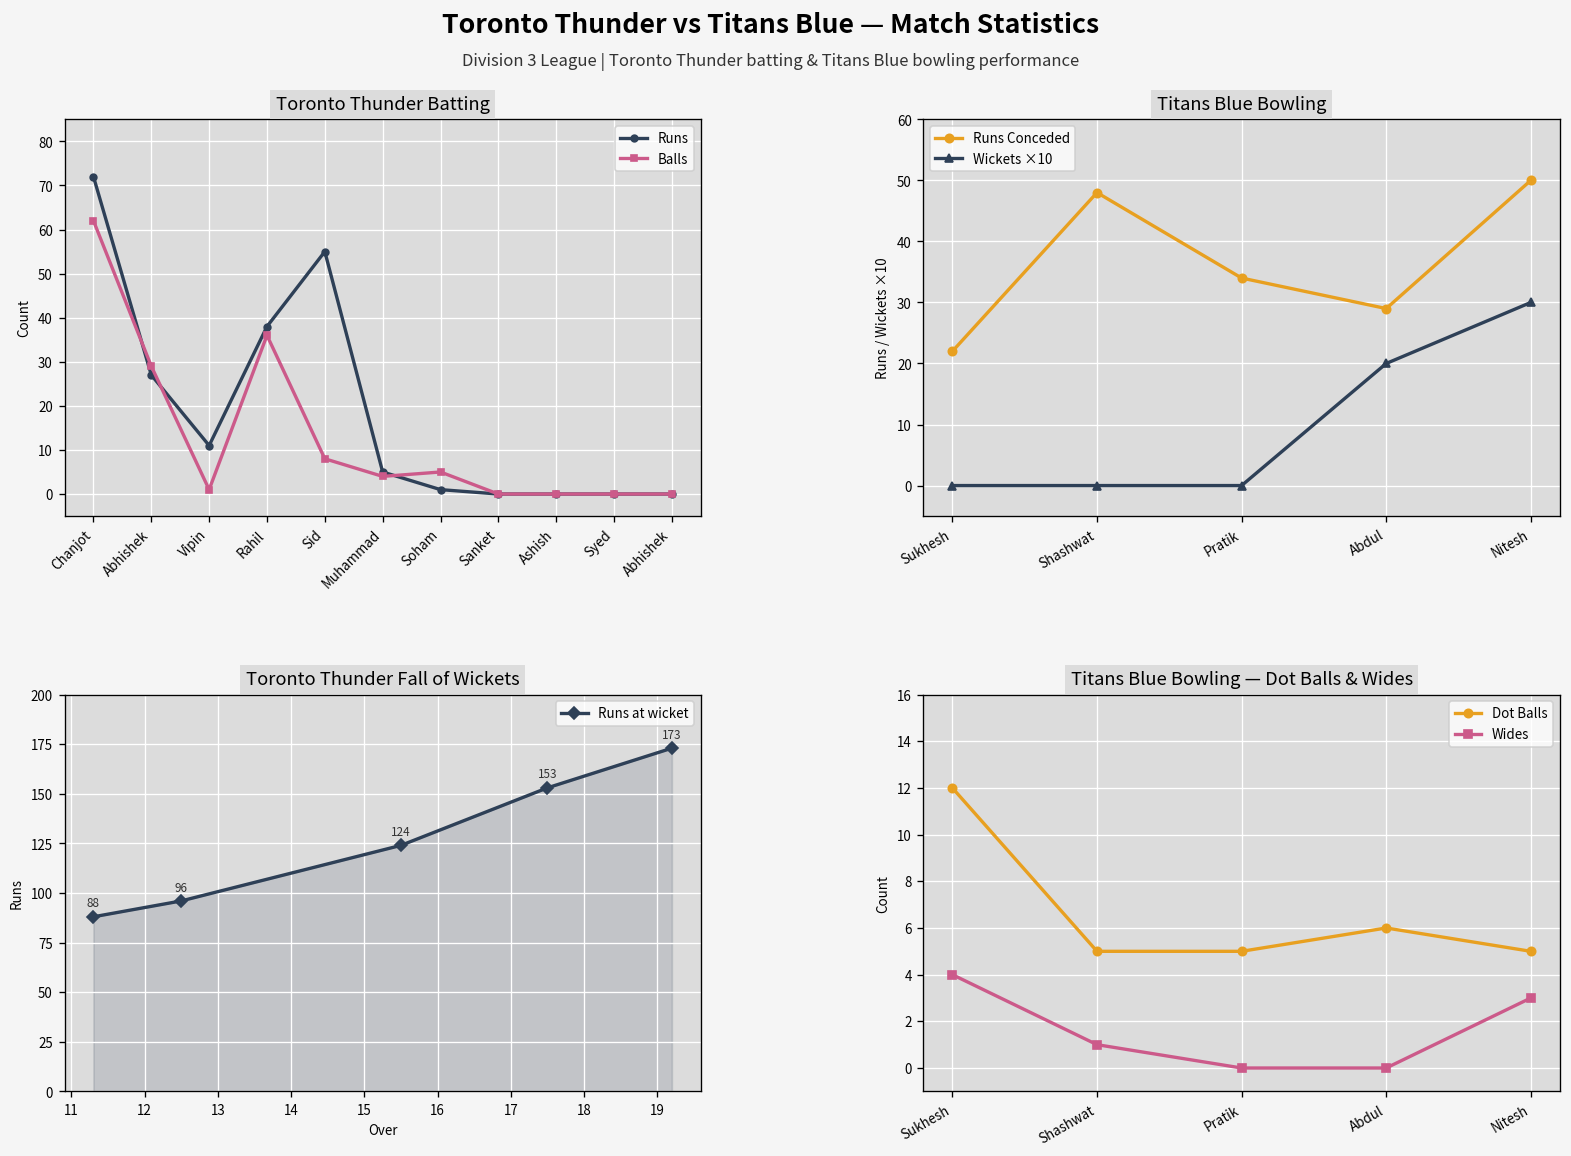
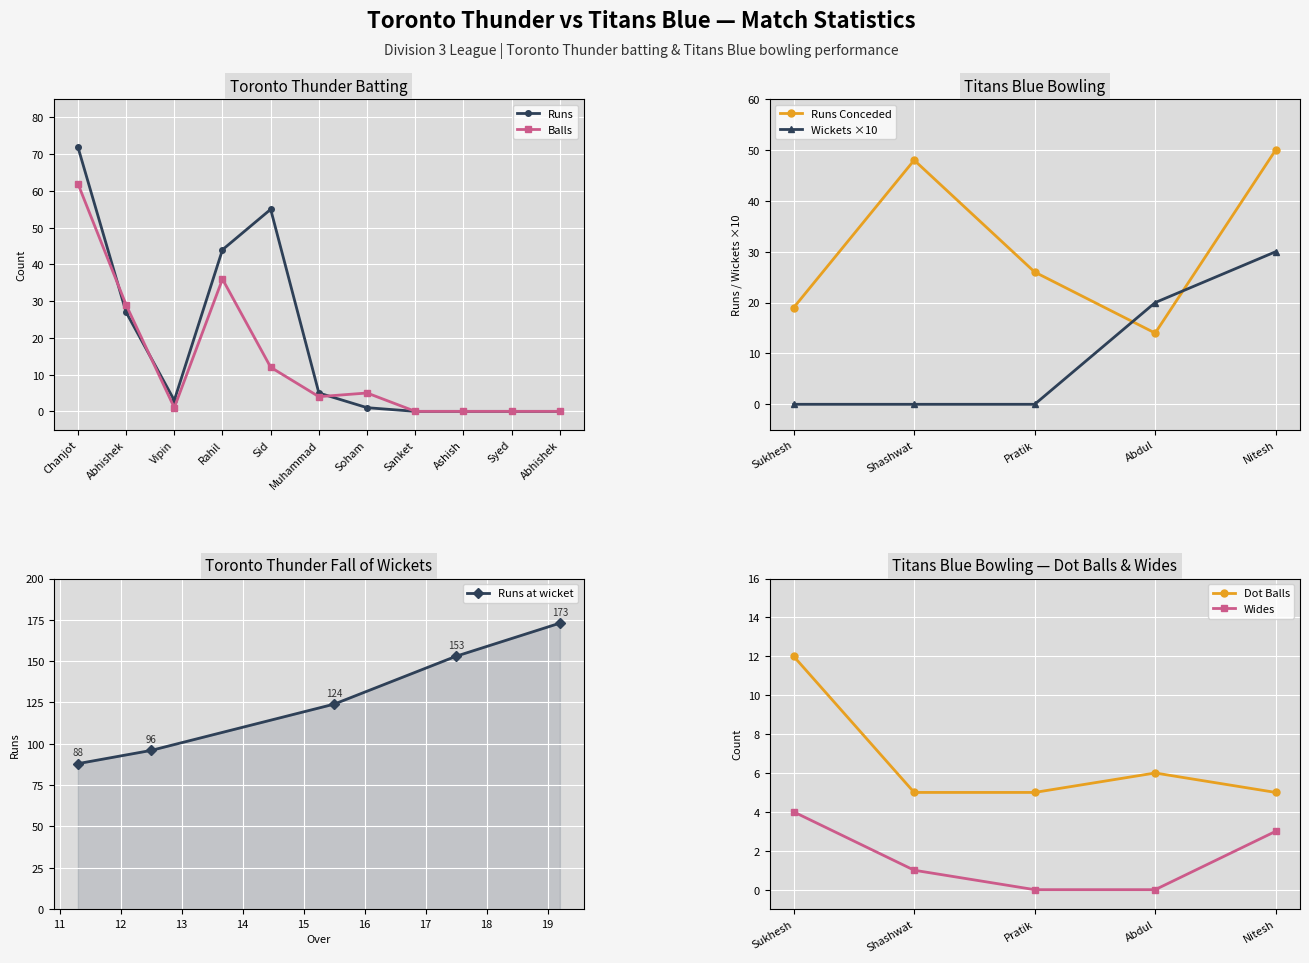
  {
    "Toronto Thunder Batting": {
      "Runs": {
        "Chanjot": 72,
-       "Vipin": 11,
-       "Rahil": 38,
+       "Vipin": 3,
+       "Rahil": 44,
        "Sid": 55,
        "Muhammad": 5,
        "Soham": 1
      },
      "Balls": {
        "Chanjot": 62,
        "Vipin": 1,
        "Rahil": 36,
-       "Sid": 8,
+       "Sid": 12,
        "Muhammad": 4,
        "Soham": 5
      }
    },
    "Titans Blue Bowling": {
      "Runs Conceded": {
-       "Sukhesh": 22,
+       "Sukhesh": 19,
        "Shashwat": 48,
-       "Pratik": 34,
-       "Abdul": 29,
+       "Pratik": 26,
+       "Abdul": 14,
        "Nitesh": 50
      },
      "Wickets ×10": {
        "Sukhesh": 0,
        "Shashwat": 0,
        "Pratik": 0,
        "Abdul": 20,
        "Nitesh": 30
      }
    },
    "Titans Blue Bowling — Dot Balls & Wides": {
      "Dot Balls": {
        "Sukhesh": 12.0,
        "Shashwat": 5.0,
        "Pratik": 5.0,
        "Abdul": 6.0,
        "Nitesh": 5.0
      },
      "Wides": {
        "Sukhesh": 4.0,
        "Shashwat": 1.0,
        "Pratik": 0.0,
        "Abdul": 0.0,
        "Nitesh": 3.0
      }
    }
  }
